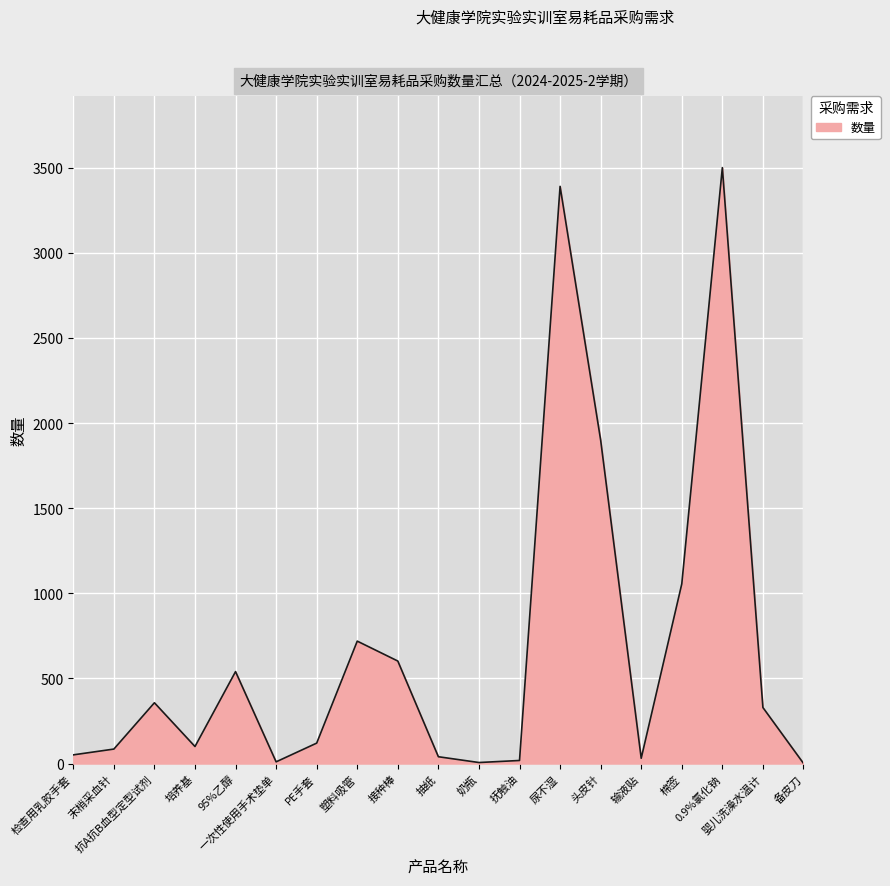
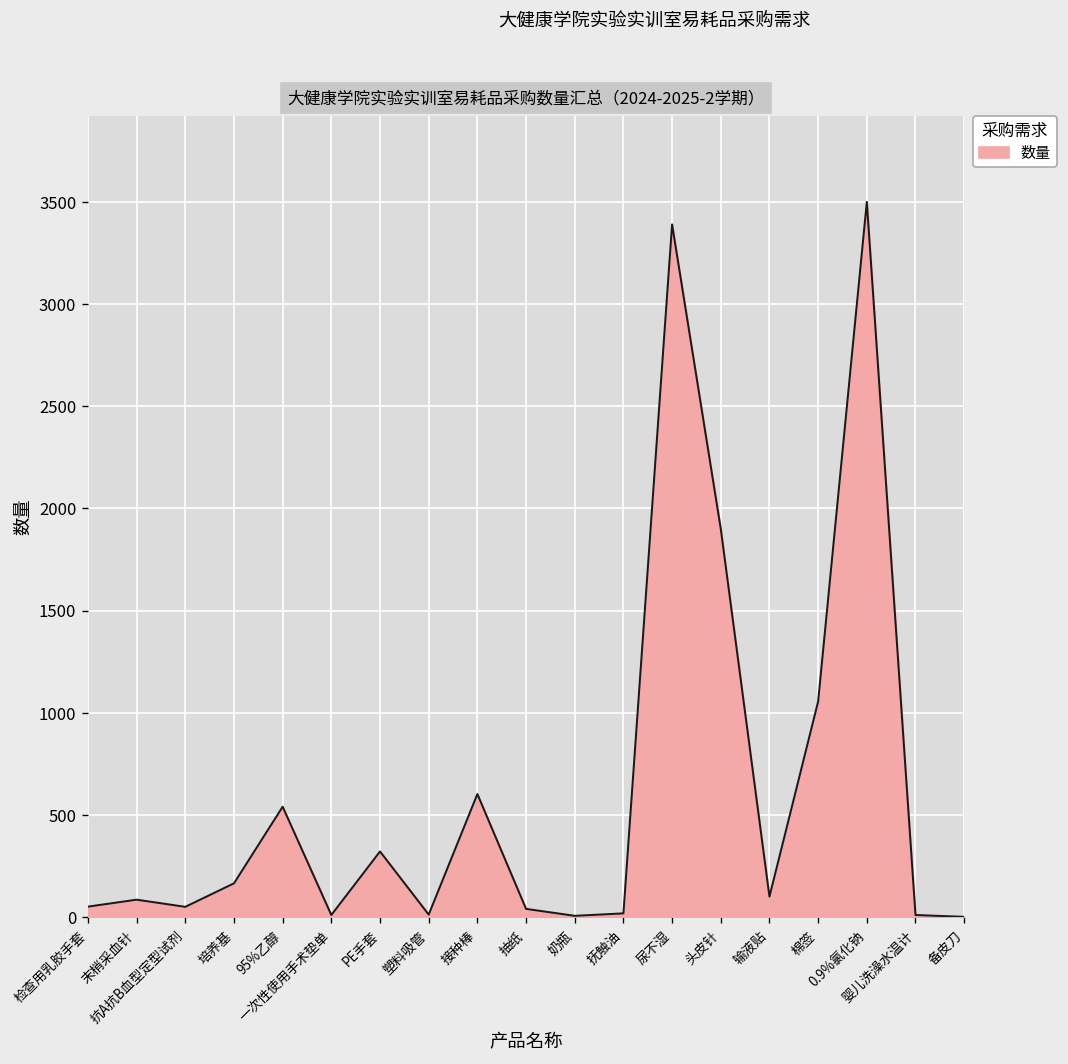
  {
    "检查用乳胶手套": 50,
    "末梢采血针": 90,
-   "抗A抗B血型定型试剂": 360,
-   "培养基": 100,
+   "抗A抗B血型定型试剂": 50,
+   "培养基": 170,
    "95%乙醇": 540,
    "一次性使用手术垫单": 10,
-   "PE手套": 120,
-   "塑料吸管": 720,
+   "PE手套": 320,
+   "塑料吸管": 10,
    "接种棒": 600,
    "抽纸": 40,
    "奶瓶": 10,
    "抚触油": 20,
    "尿不湿": 3390,
    "头皮针": 1900,
-   "输液贴": 30,
+   "输液贴": 100,
    "棉签": 1060,
    "0.9%氯化钠": 3500,
-   "婴儿洗澡水温计": 330,
+   "婴儿洗澡水温计": 10,
    "备皮刀": 0
  }
